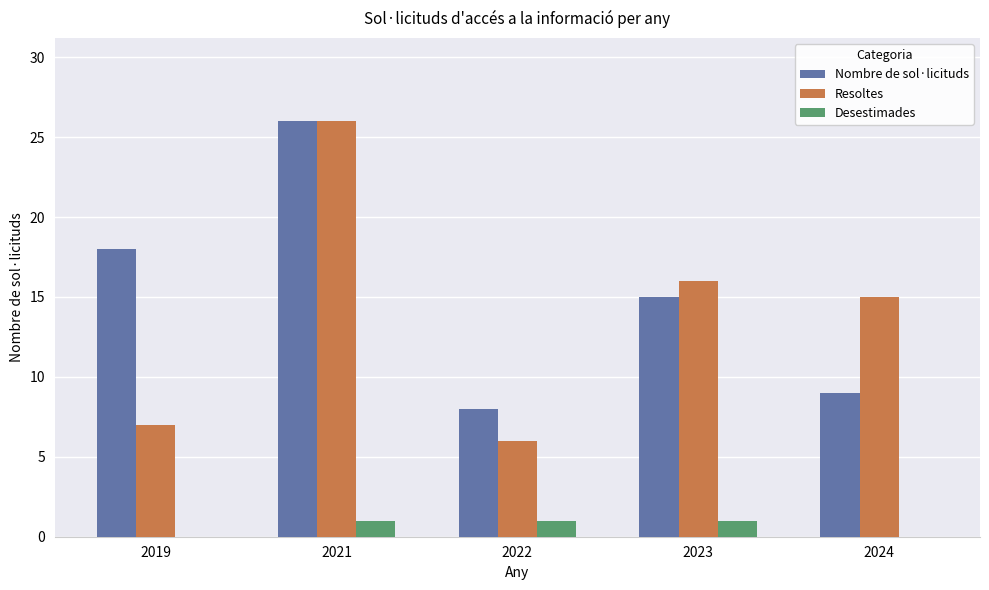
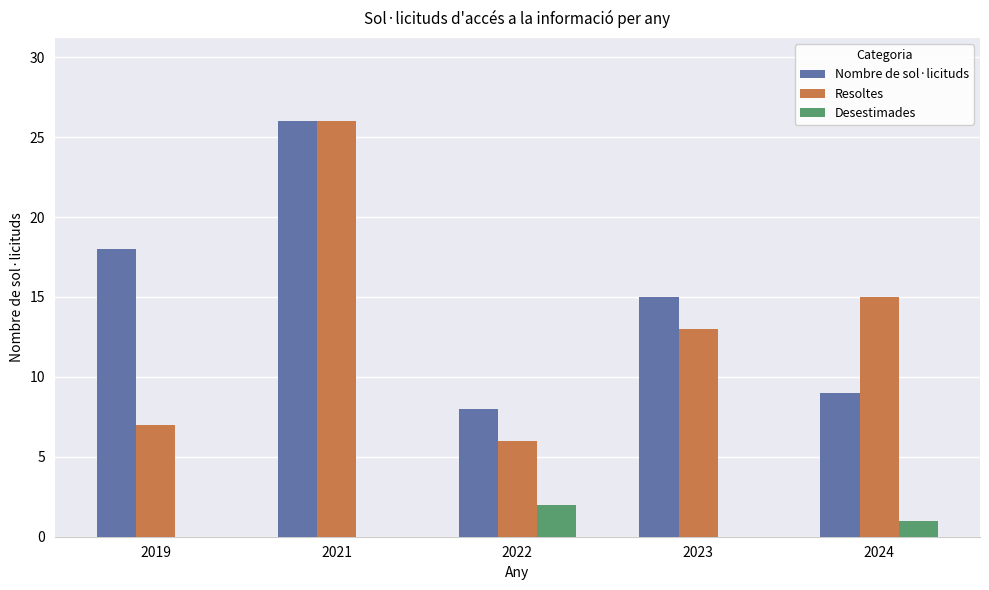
  {
    "Nombre de sol·licituds": {
      "2019": 18,
      "2021": 26,
      "2022": 8,
      "2023": 15,
      "2024": 9
    },
    "Resoltes": {
      "2019": 7,
      "2021": 26,
      "2022": 6,
-     "2023": 16,
+     "2023": 13,
      "2024": 15
    },
    "Desestimades": {
      "2019": 0,
-     "2021": 1,
-     "2022": 1,
-     "2023": 1,
-     "2024": 0
+     "2021": 0,
+     "2022": 2,
+     "2023": 0,
+     "2024": 1
    }
  }
